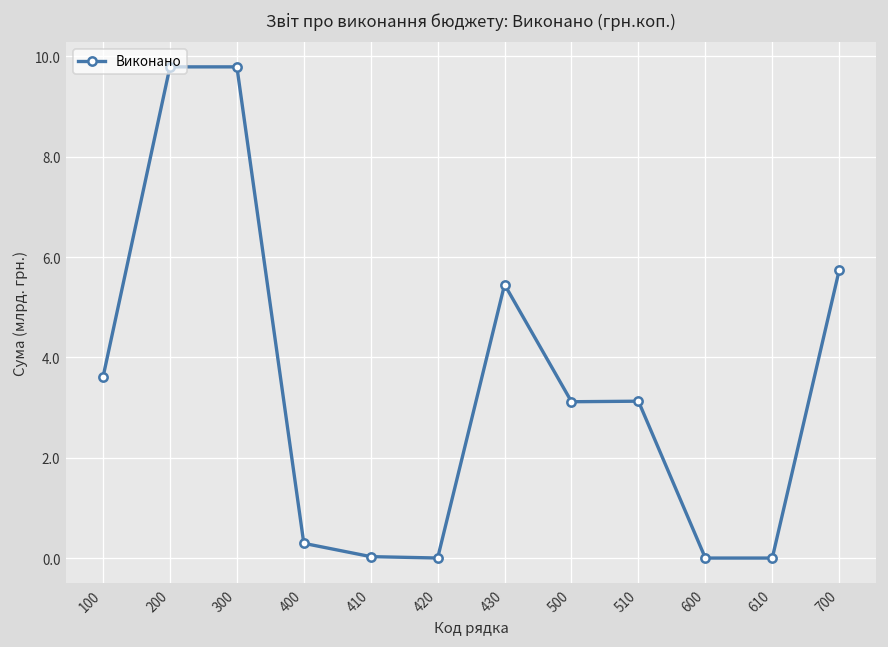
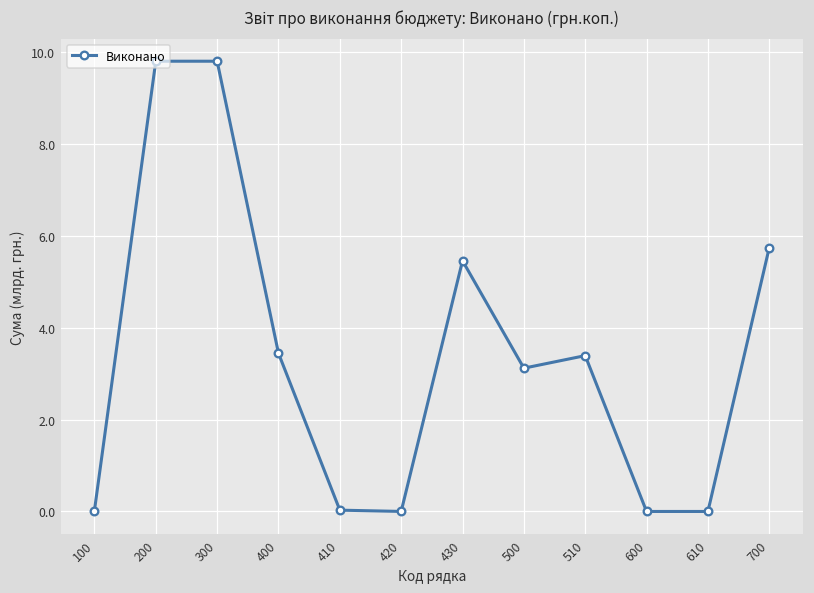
  {
-   "100": 3.6,
+   "100": 0.0,
    "300": 9.8,
-   "400": 0.3,
+   "400": 3.4,
    "410": 0.0,
    "420": 0.0,
    "430": 5.5,
    "500": 3.1,
-   "510": 3.1,
+   "510": 3.4,
    "600": 0.0,
    "610": 0.0,
    "700": 5.7
  }
